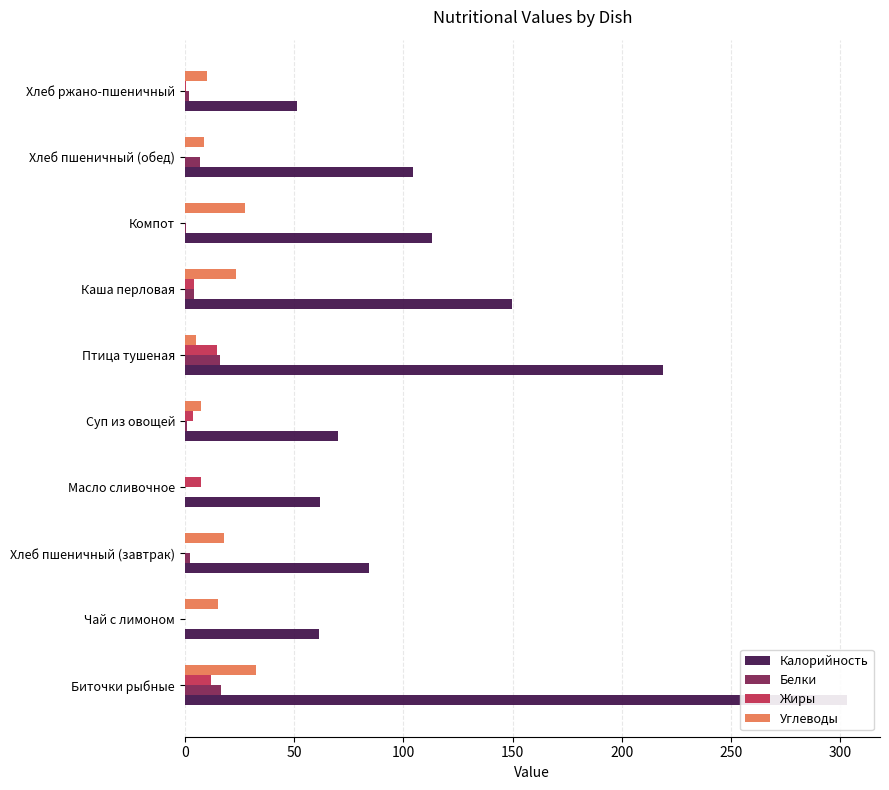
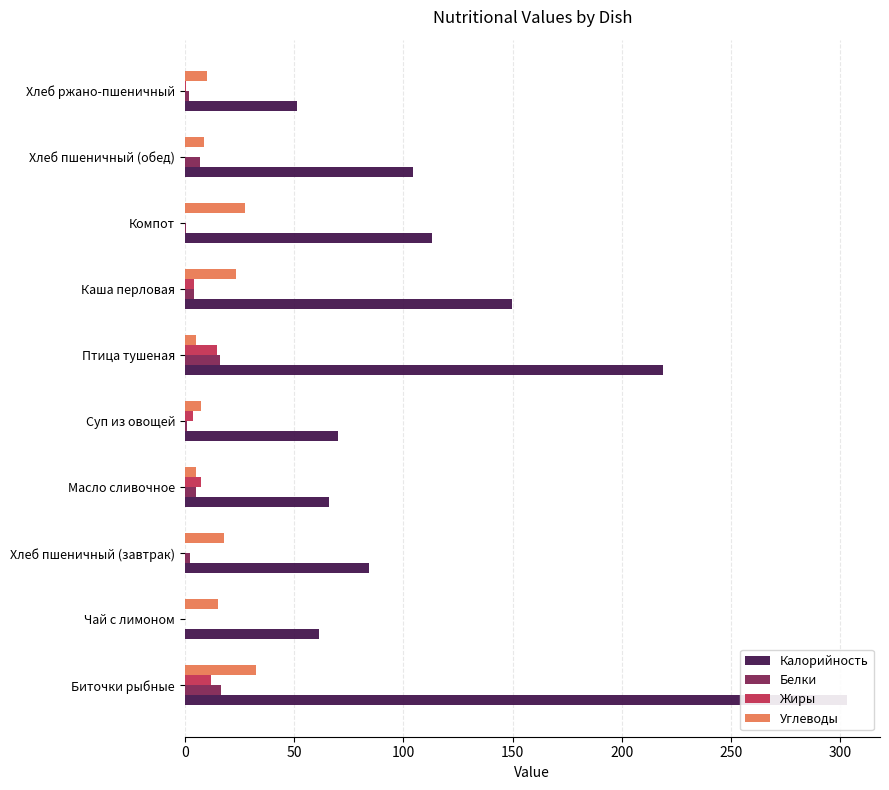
  {
    "Калорийность": {
      "Хлеб ржано-пшеничный": 51,
      "Хлеб пшеничный (обед)": 104,
      "Компот": 113,
      "Каша перловая": 150,
      "Птица тушеная": 219,
      "Суп из овощей": 70,
-     "Масло сливочное": 62,
+     "Масло сливочное": 66,
      "Хлеб пшеничный (завтрак)": 84,
      "Чай с лимоном": 62
    },
    "Белки": {
      "Хлеб ржано-пшеничный": 2,
      "Хлеб пшеничный (обед)": 7,
      "Каша перловая": 4,
      "Птица тушеная": 16,
      "Суп из овощей": 1,
-     "Масло сливочное": 0,
+     "Масло сливочное": 5,
      "Хлеб пшеничный (завтрак)": 2,
      "Биточки рыбные": 17
    },
    "Жиры": {
      "Каша перловая": 4,
      "Птица тушеная": 15,
      "Суп из овощей": 4,
      "Масло сливочное": 7,
      "Биточки рыбные": 12
    },
    "Углеводы": {
      "Хлеб ржано-пшеничный": 10,
      "Хлеб пшеничный (обед)": 9,
      "Компот": 28,
      "Каша перловая": 23,
      "Птица тушеная": 5,
      "Суп из овощей": 7,
-     "Масло сливочное": 0,
+     "Масло сливочное": 5,
      "Хлеб пшеничный (завтрак)": 18,
      "Чай с лимоном": 15,
      "Биточки рыбные": 32
    }
  }
